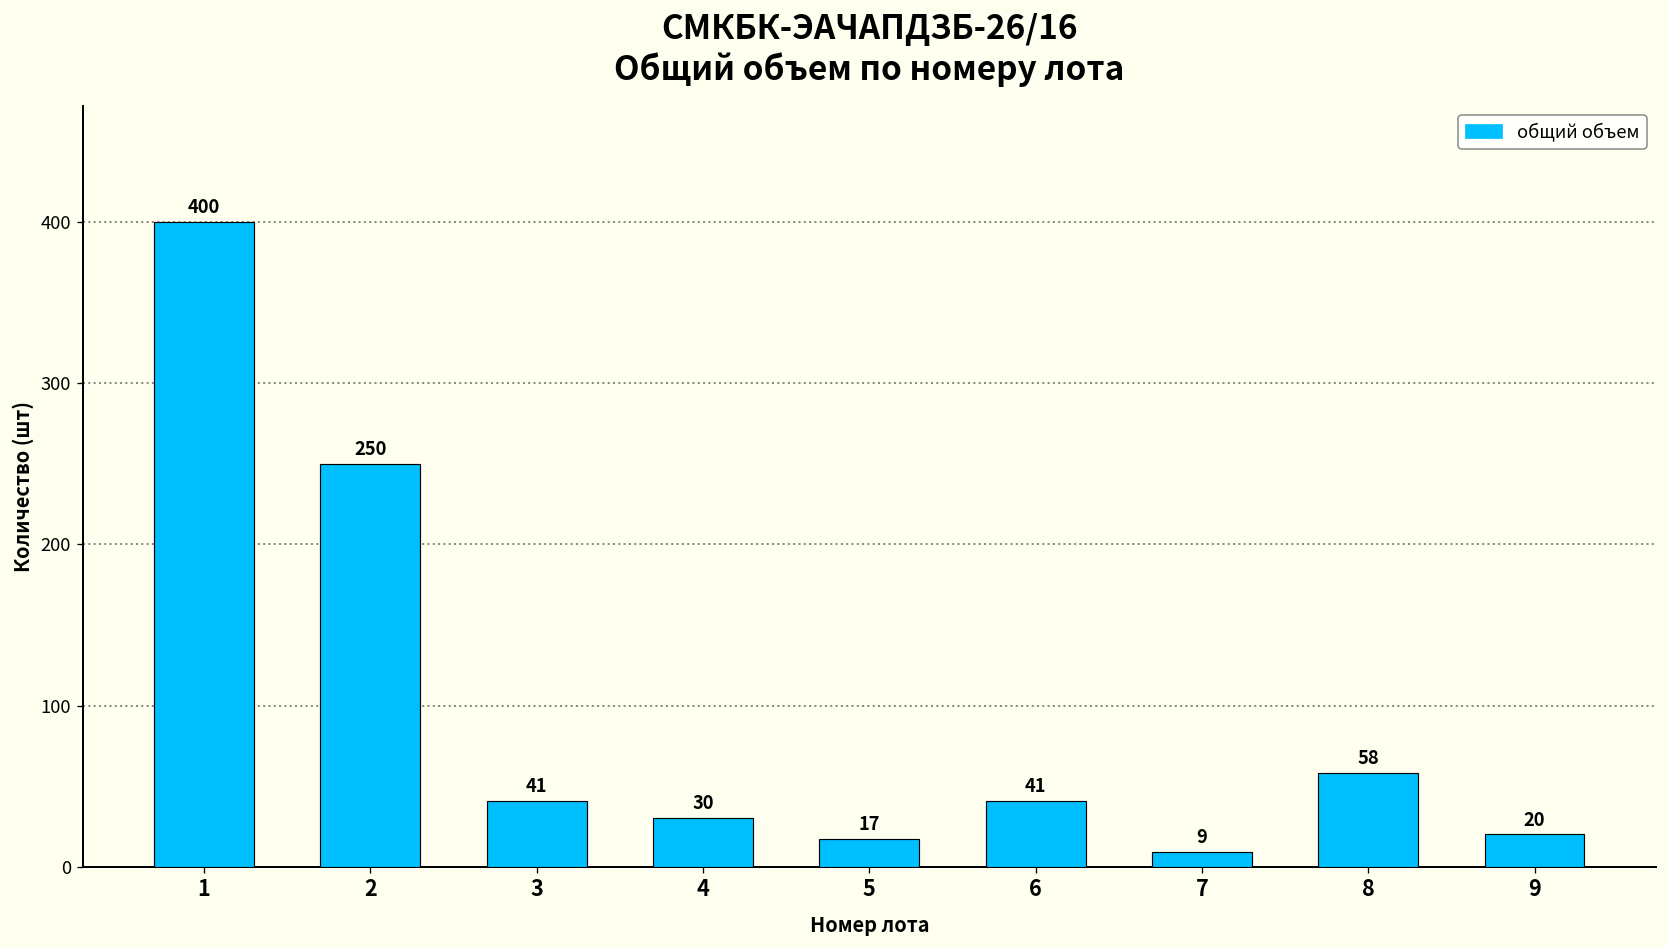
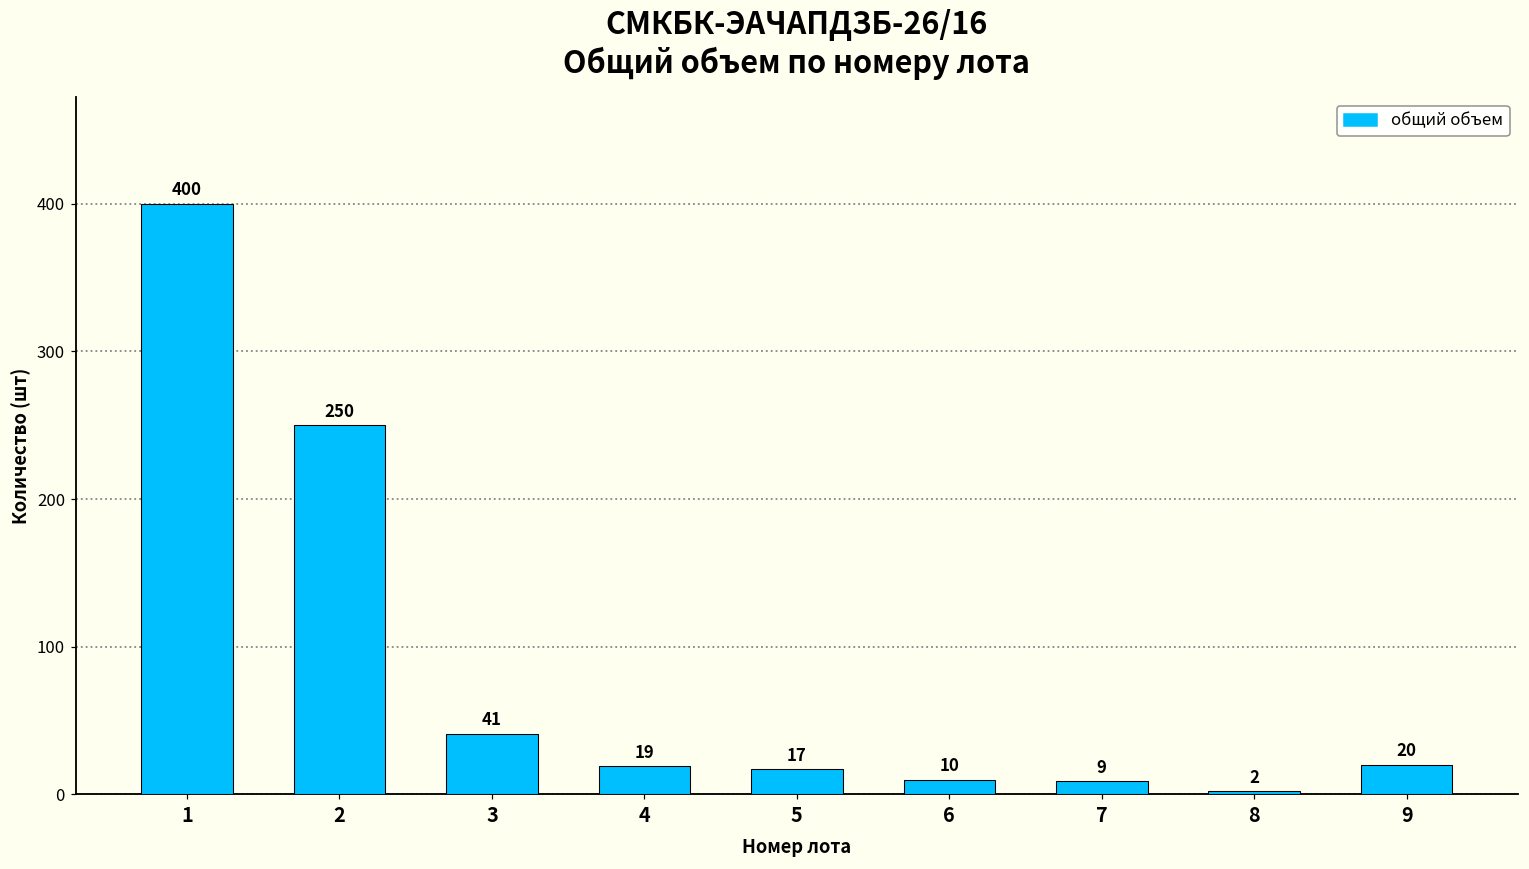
  {
    "1": 400,
    "2": 250,
    "3": 41,
-   "4": 30,
+   "4": 19,
    "5": 17,
-   "6": 41,
+   "6": 10,
    "7": 9,
-   "8": 58,
+   "8": 2,
    "9": 20
  }
